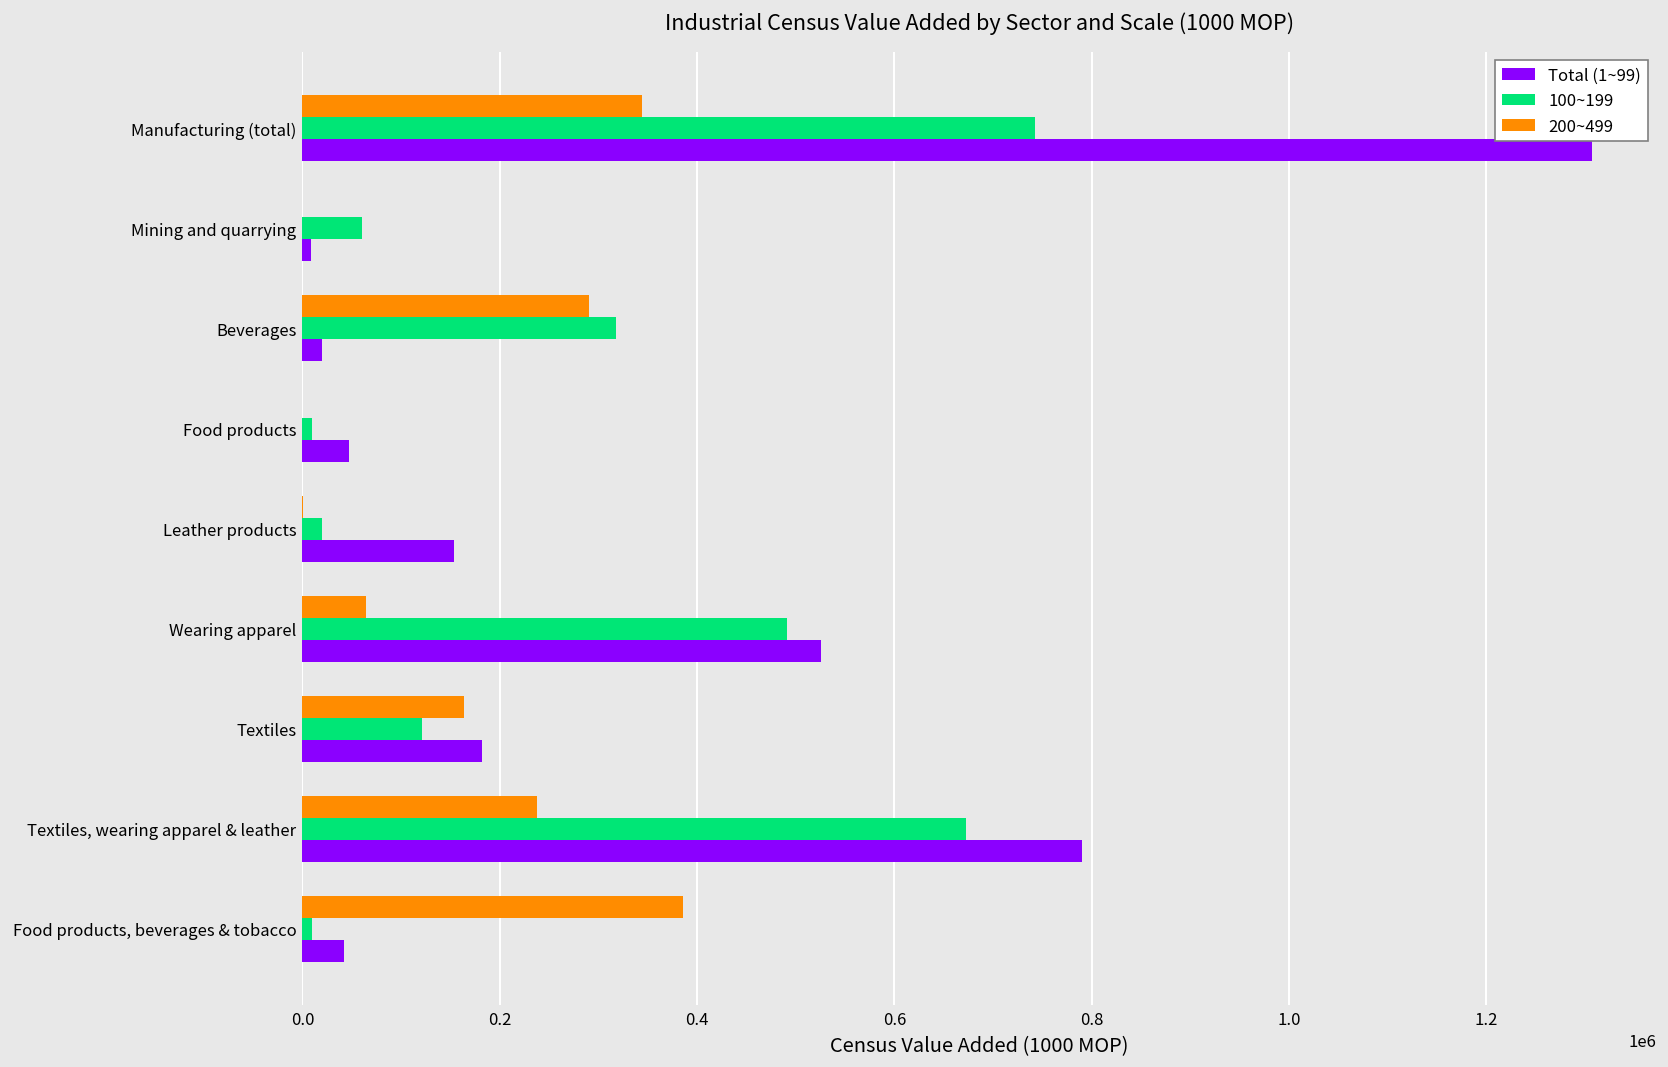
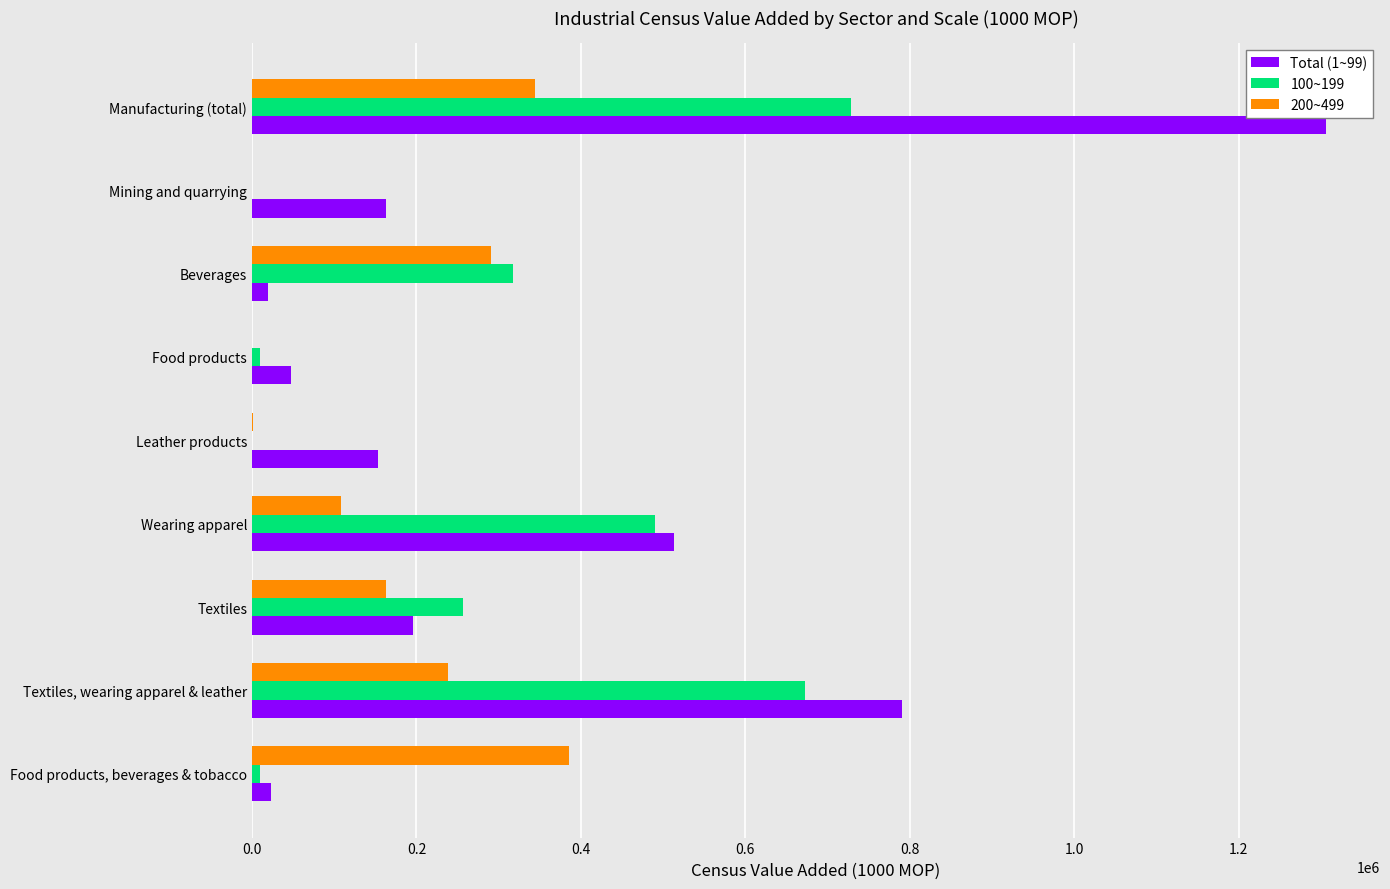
  {
    "Total (1~99)": {
      "Manufacturing (total)": 1310000,
-     "Mining and quarrying": 10000,
+     "Mining and quarrying": 160000,
      "Beverages": 20000,
      "Food products": 50000,
      "Leather products": 150000,
-     "Wearing apparel": 530000,
-     "Textiles": 180000,
+     "Wearing apparel": 510000,
+     "Textiles": 200000,
      "Textiles, wearing apparel & leather": 790000,
-     "Food products, beverages & tobacco": 40000
+     "Food products, beverages & tobacco": 20000
    },
    "100~199": {
-     "Manufacturing (total)": 740000,
-     "Mining and quarrying": 60000,
+     "Manufacturing (total)": 730000,
+     "Mining and quarrying": 0,
      "Beverages": 320000,
      "Food products": 10000,
-     "Leather products": 20000,
+     "Leather products": 0,
      "Wearing apparel": 490000,
-     "Textiles": 120000,
+     "Textiles": 260000,
      "Textiles, wearing apparel & leather": 670000,
      "Food products, beverages & tobacco": 10000
    },
    "200~499": {
      "Manufacturing (total)": 340000,
      "Mining and quarrying": 0,
      "Beverages": 290000,
      "Food products": 0,
-     "Wearing apparel": 60000,
+     "Wearing apparel": 110000,
      "Textiles": 160000,
      "Textiles, wearing apparel & leather": 240000,
      "Food products, beverages & tobacco": 390000
    }
  }
